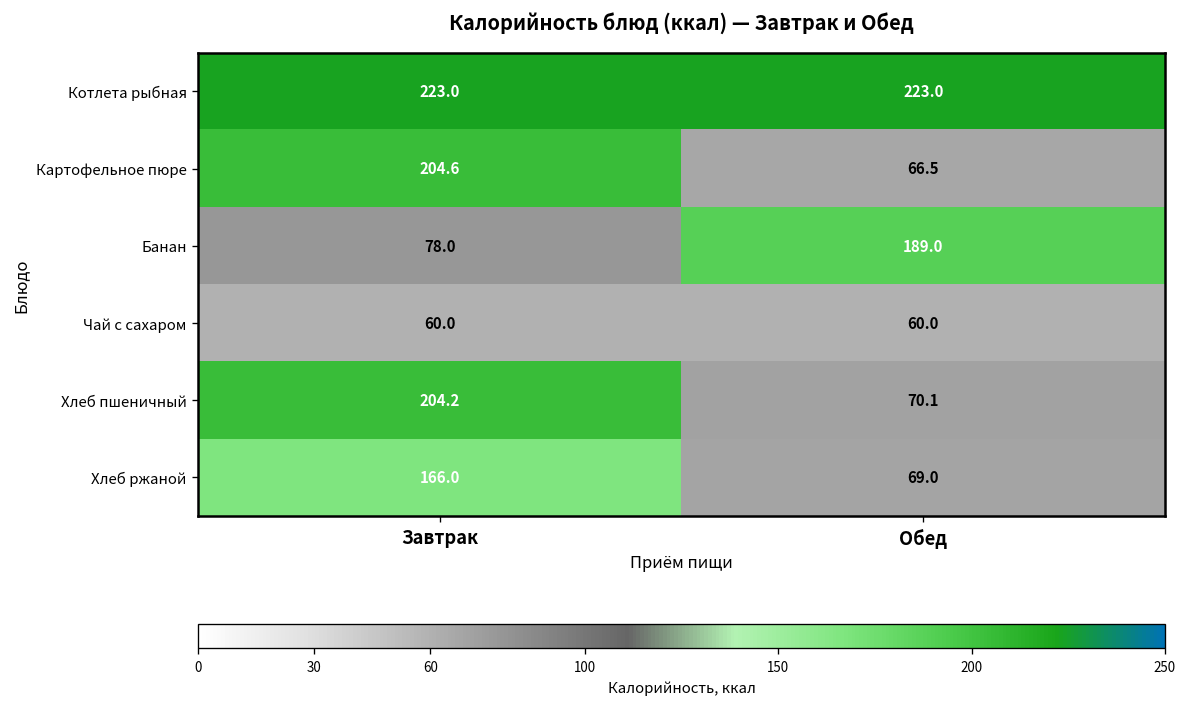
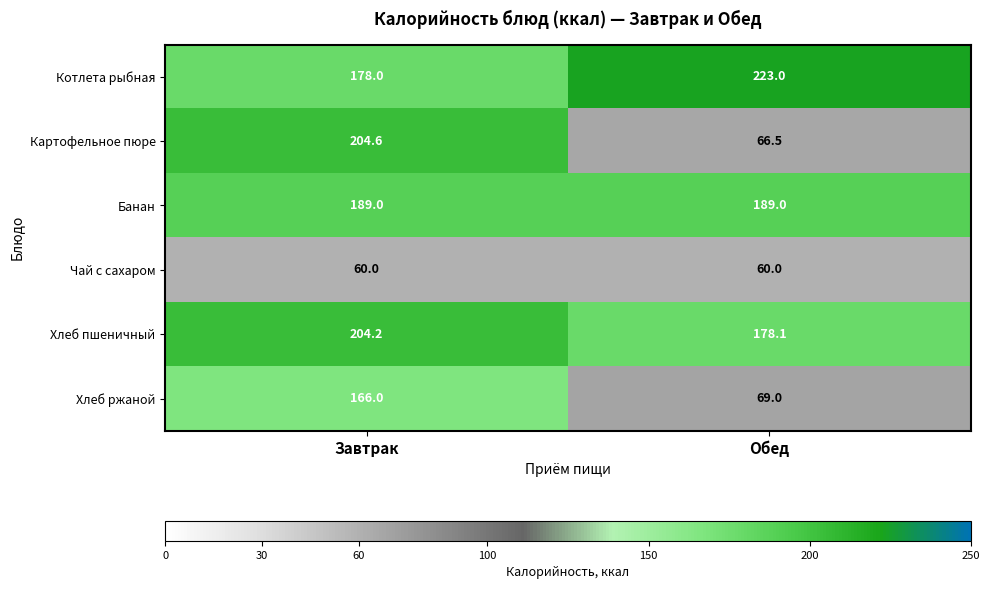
  {
    "Котлета рыбная": {
-     "Завтрак": 223.0,
+     "Завтрак": 178.0,
      "Обед": 223.0
    },
    "Картофельное пюре": {
      "Завтрак": 204.6,
      "Обед": 66.5
    },
    "Банан": {
-     "Завтрак": 78.0,
+     "Завтрак": 189.0,
      "Обед": 189.0
    },
    "Чай с сахаром": {
      "Завтрак": 60.0,
      "Обед": 60.0
    },
    "Хлеб пшеничный": {
      "Завтрак": 204.2,
-     "Обед": 70.1
+     "Обед": 178.1
    },
    "Хлеб ржаной": {
      "Завтрак": 166.0,
      "Обед": 69.0
    }
  }
